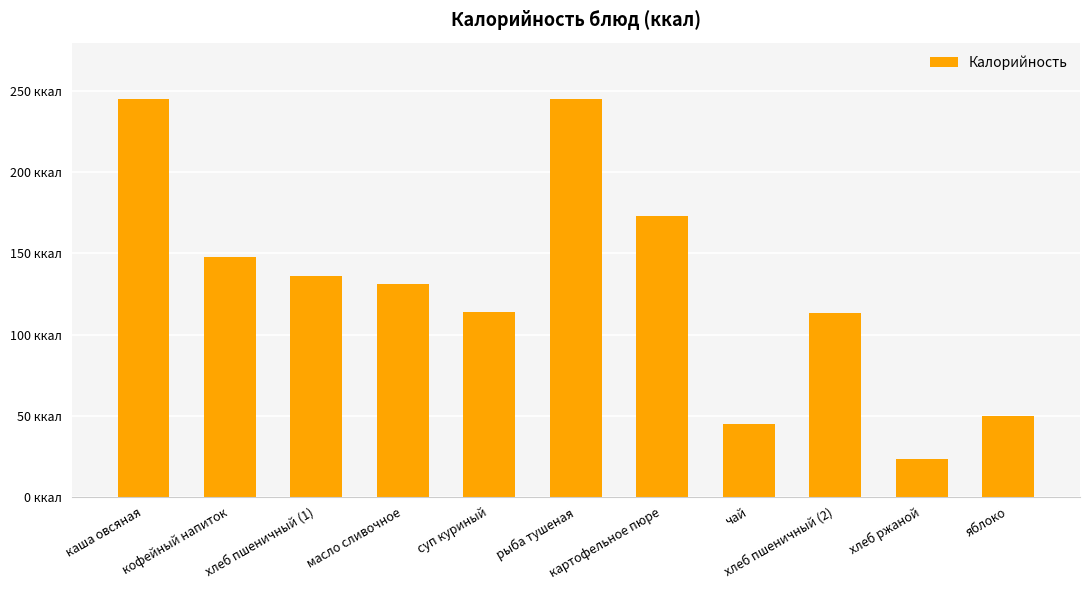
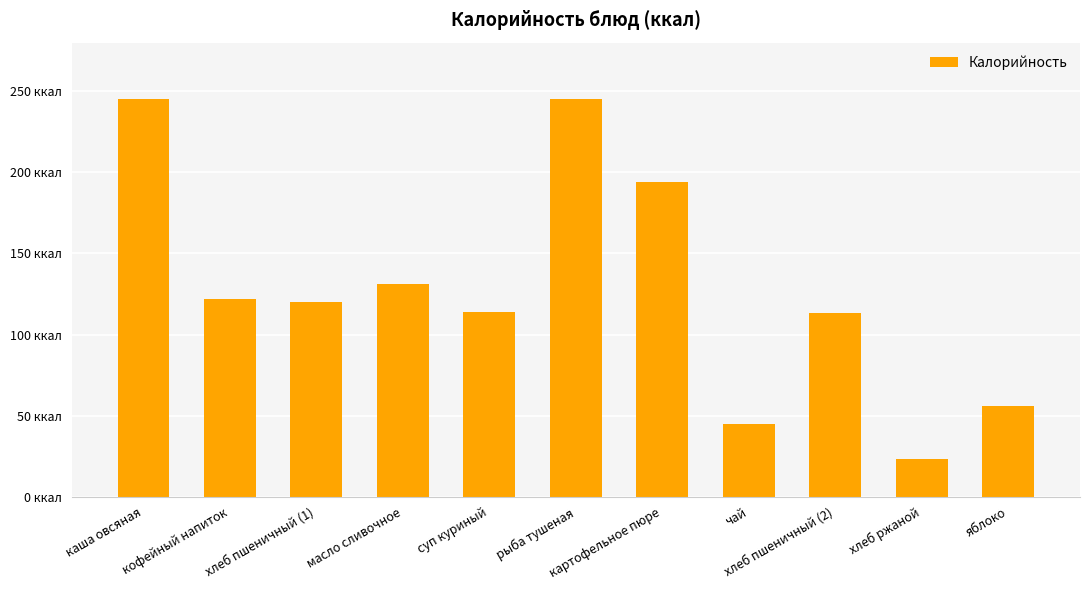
  {
    "каша овсяная": "245 ккал",
-   "кофейный напиток": "148 ккал",
-   "хлеб пшеничный (1)": "136 ккал",
+   "кофейный напиток": "122 ккал",
+   "хлеб пшеничный (1)": "120 ккал",
    "масло сливочное": "131 ккал",
    "суп куриный": "114 ккал",
    "рыба тушеная": "245 ккал",
-   "картофельное пюре": "173 ккал",
+   "картофельное пюре": "194 ккал",
    "чай": "45 ккал",
    "хлеб пшеничный (2)": "113 ккал",
    "хлеб ржаной": "23 ккал",
-   "яблоко": "50 ккал"
+   "яблоко": "56 ккал"
  }
